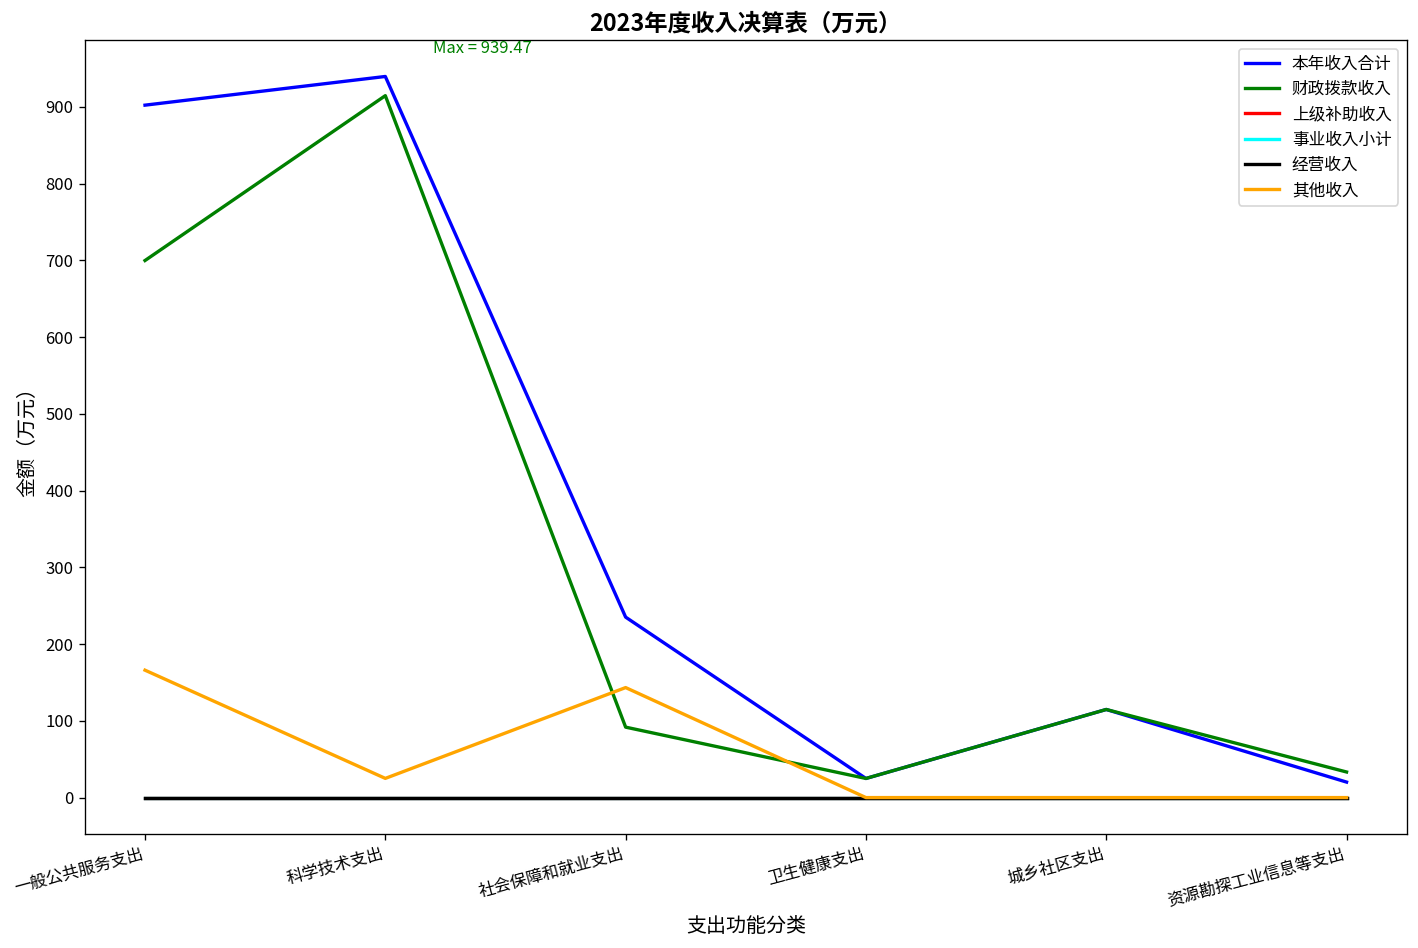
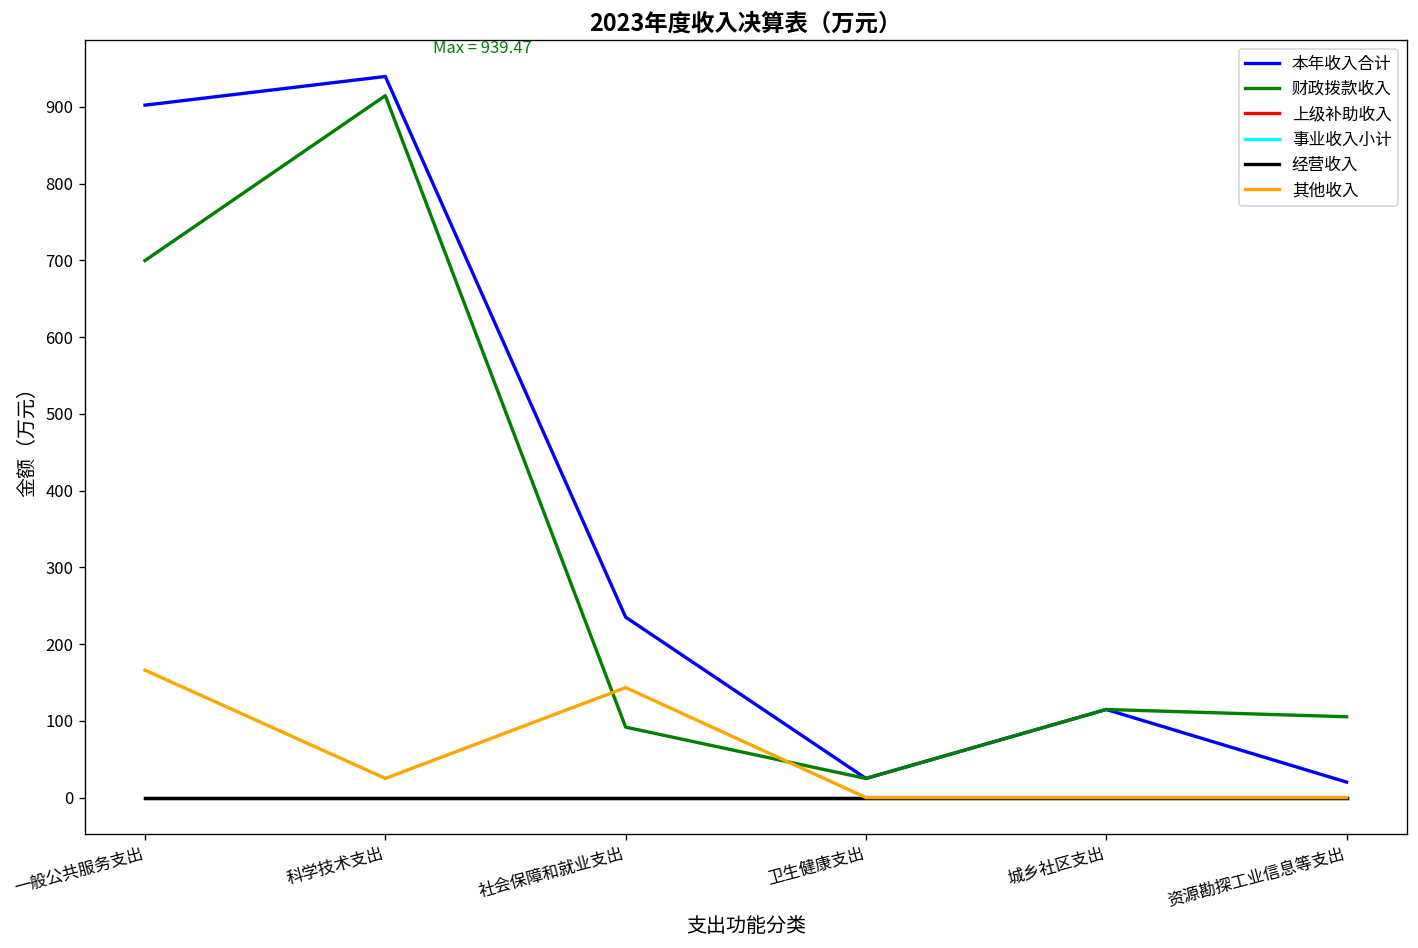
  {
    "本年收入合计": {
      "一般公共服务支出": 900,
      "科学技术支出": 940,
      "社会保障和就业支出": 240,
      "资源勘探工业信息等支出": 20
    },
    "财政拨款收入": {
      "一般公共服务支出": 700,
      "科学技术支出": 910,
      "社会保障和就业支出": 90,
-     "资源勘探工业信息等支出": 30
+     "资源勘探工业信息等支出": 110
    },
    "经营收入": {
      "一般公共服务支出": 0,
      "科学技术支出": 0,
      "社会保障和就业支出": 0
    },
    "其他收入": {
      "一般公共服务支出": 170,
      "科学技术支出": 30,
      "社会保障和就业支出": 140
    }
  }
